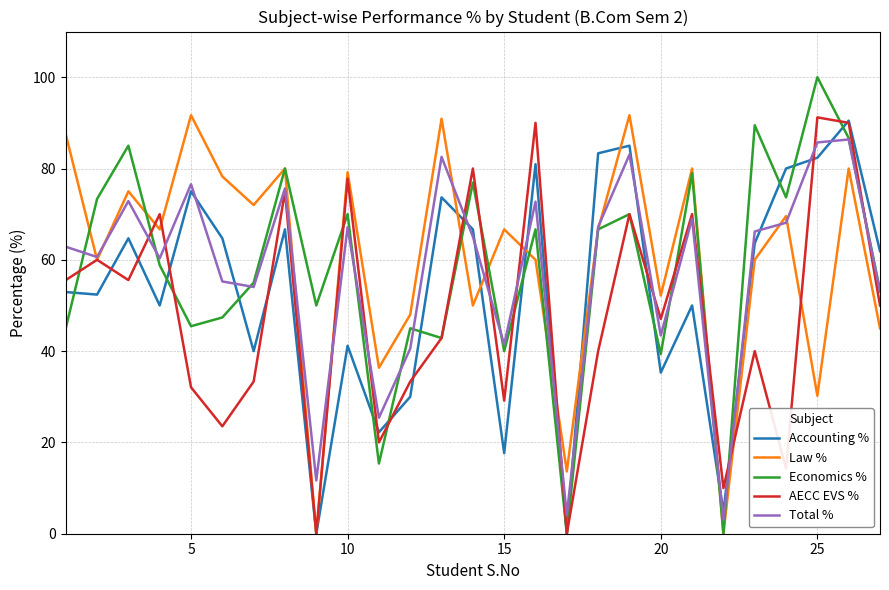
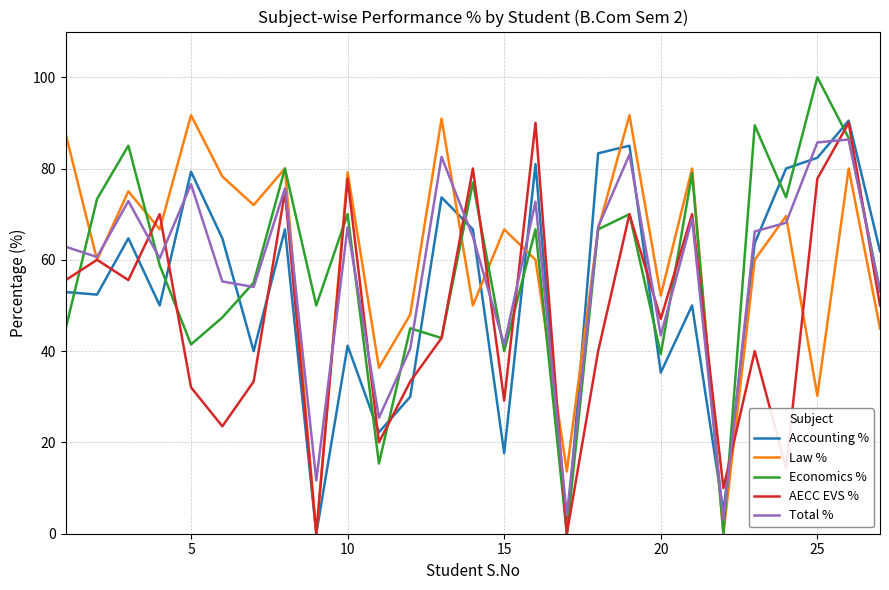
  {
    "Accounting %": {
-     "5": 75,
+     "5": 79,
      "10": 41,
      "15": 18,
      "20": 35,
      "25": 82
    },
    "Law %": {
      "5": 92,
      "10": 79,
      "15": 67,
      "20": 52,
      "25": 30
    },
    "Economics %": {
-     "5": 45,
+     "5": 41,
      "10": 70,
      "15": 40,
      "20": 39,
      "25": 100
    },
    "AECC EVS %": {
      "5": 32,
      "10": 78,
      "15": 29,
      "20": 47,
-     "25": 91
+     "25": 78
    },
    "Total %": {
      "5": 77,
      "10": 67,
      "15": 41,
      "20": 43,
      "25": 86
    }
  }
